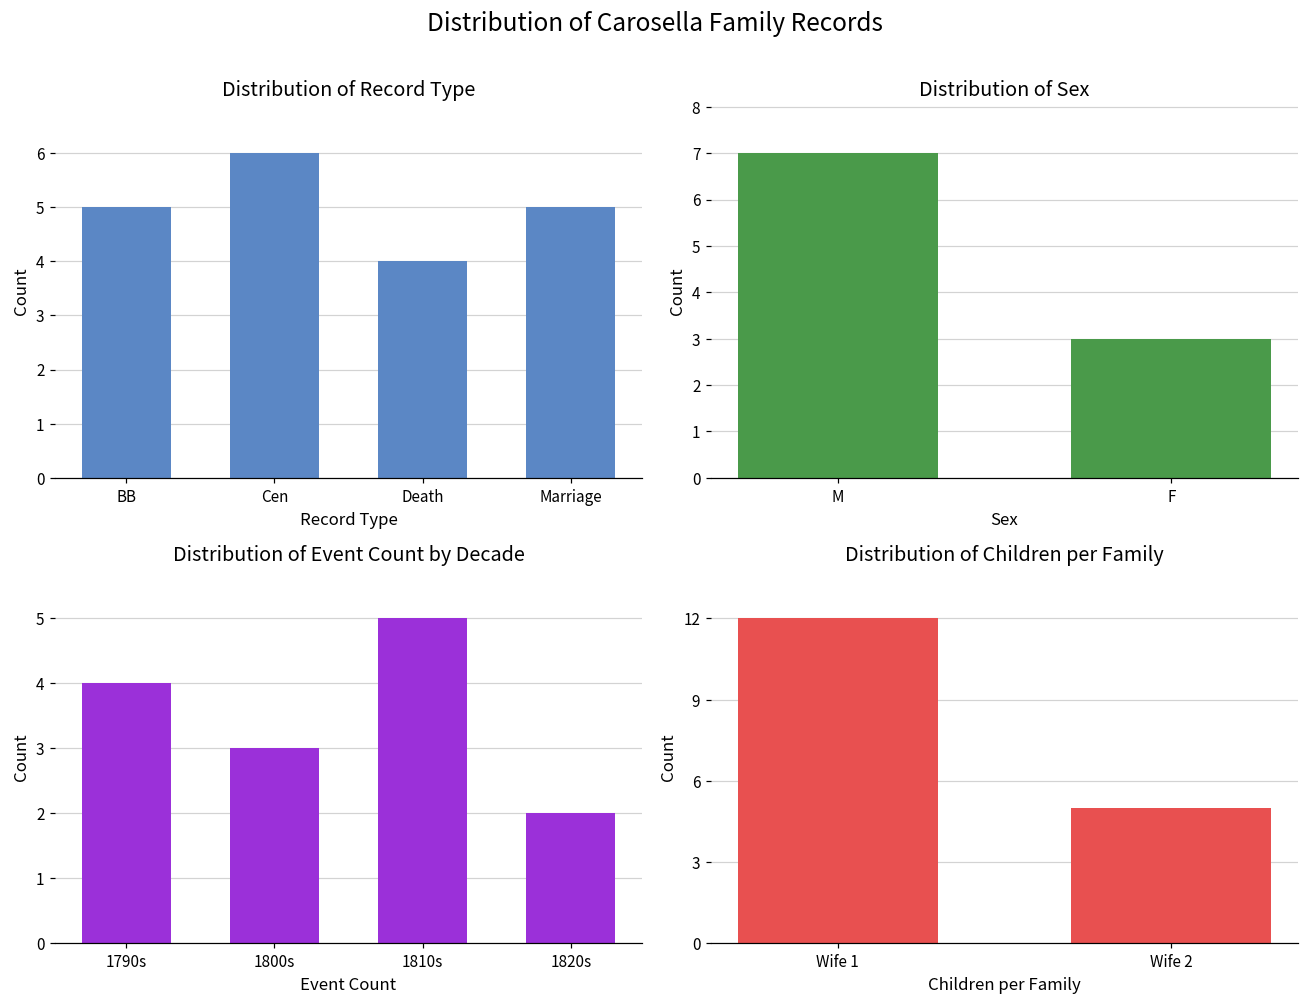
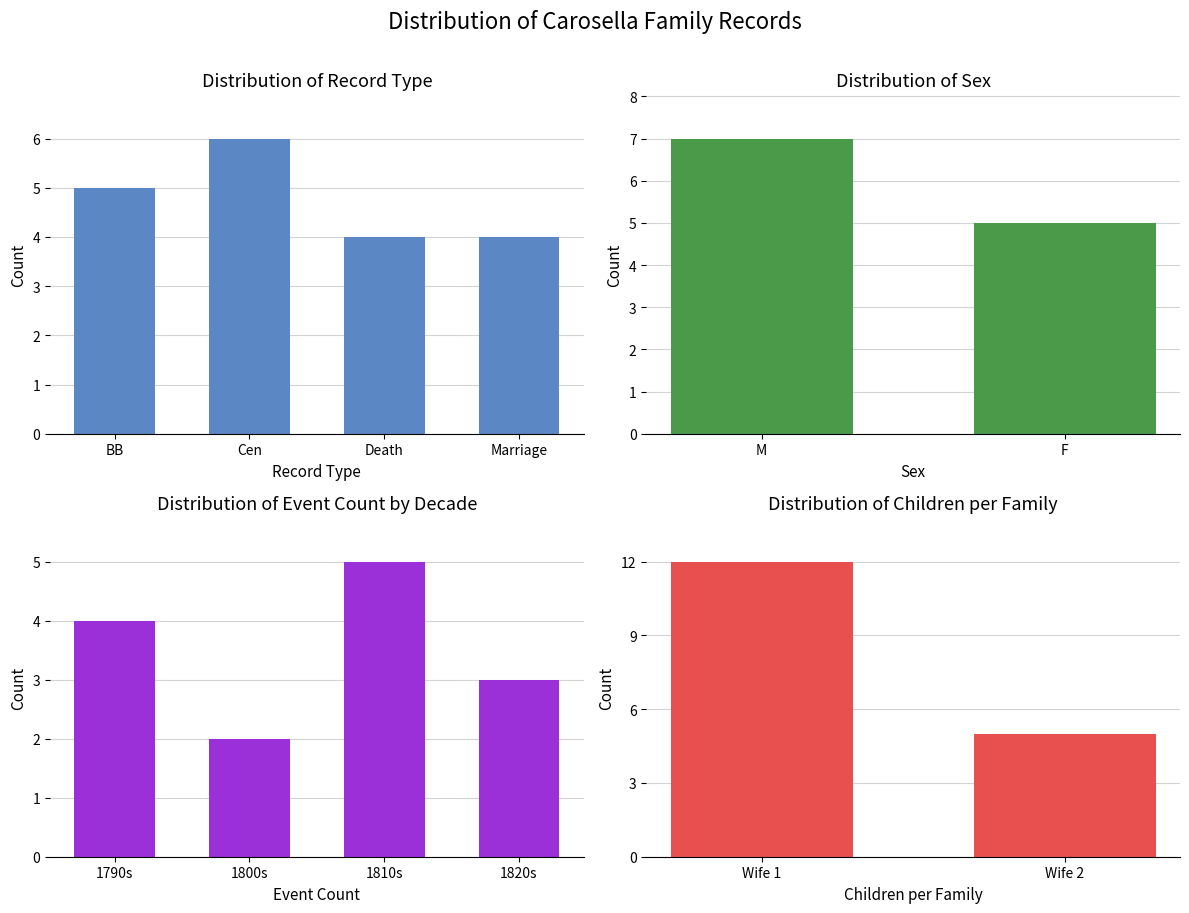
  {
    "Distribution of Record Type": {
      "BB": 5,
      "Cen": 6,
      "Death": 4,
-     "Marriage": 5
+     "Marriage": 4
    },
    "Distribution of Sex": {
      "M": 7,
-     "F": 3
+     "F": 5
    },
    "Distribution of Event Count by Decade": {
      "1790s": 4,
-     "1800s": 3,
+     "1800s": 2,
      "1810s": 5,
-     "1820s": 2
+     "1820s": 3
    },
    "Distribution of Children per Family": {
      "Wife 1": 12.0,
      "Wife 2": 5.0
    }
  }
